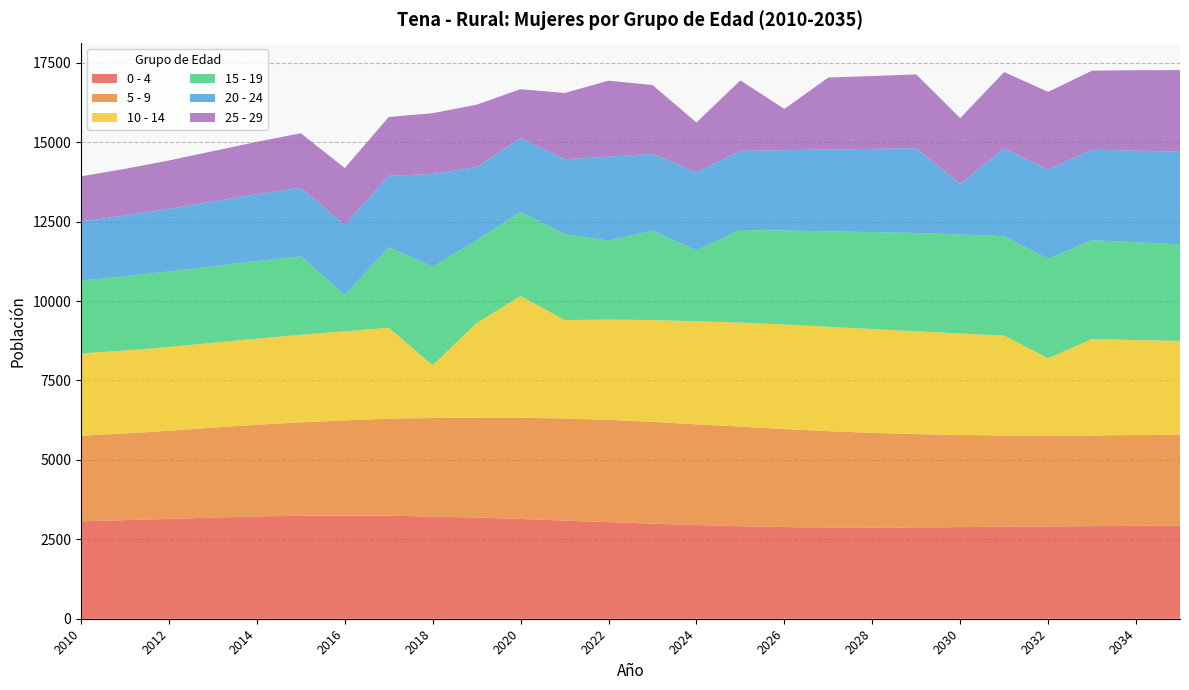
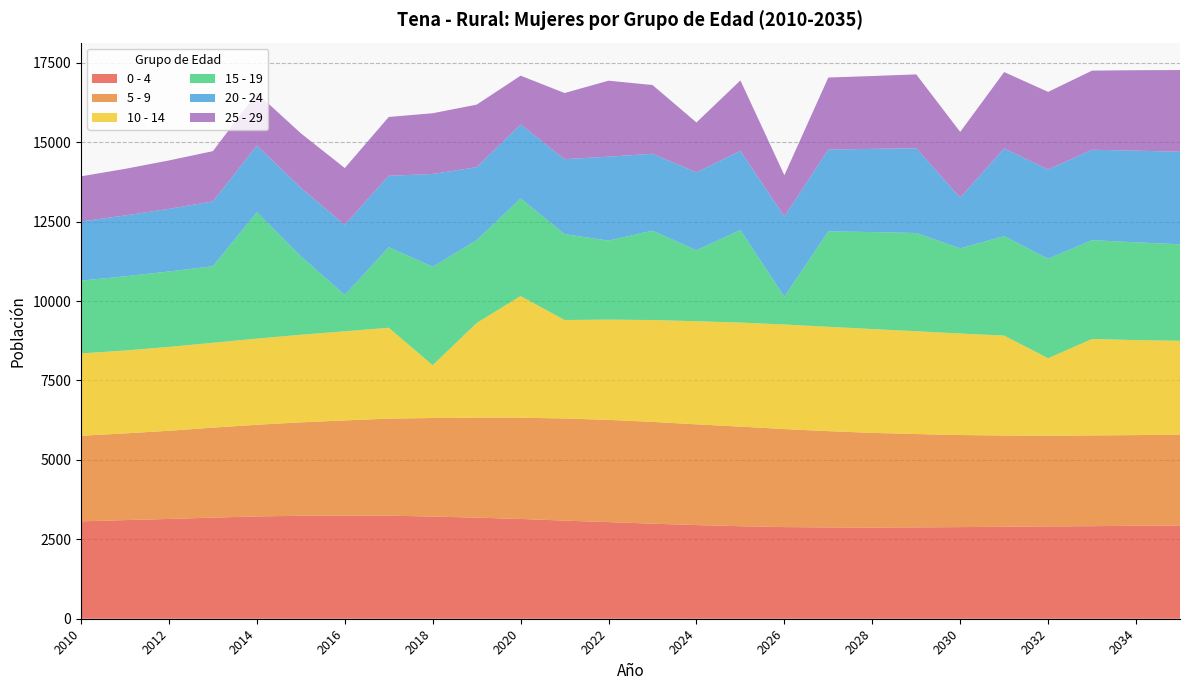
  {
    "10 - 14": {
      "2010": 2600,
      "2012": 2600,
      "2014": 2700,
      "2016": 2800,
      "2018": 1700,
      "2020": 3800,
      "2022": 3200,
      "2024": 3200,
      "2026": 3300,
      "2028": 3300,
      "2030": 3200,
      "2032": 2400,
      "2034": 3000
    },
    "15 - 19": {
      "2010": 2300,
      "2012": 2400,
-     "2014": 2400,
+     "2014": 4000,
      "2016": 1100,
      "2018": 3100,
-     "2020": 2600,
+     "2020": 3100,
      "2022": 2500,
      "2024": 2200,
-     "2026": 3000,
+     "2026": 900,
      "2028": 3100,
-     "2030": 3100,
+     "2030": 2700,
      "2032": 3100,
      "2034": 3100
    },
    "20 - 24": {
      "2010": 1900,
      "2012": 2000,
      "2014": 2100,
      "2016": 2200,
      "2018": 2900,
      "2020": 2300,
      "2022": 2600,
      "2024": 2500,
      "2026": 2500,
      "2028": 2600,
      "2030": 1600,
      "2032": 2800,
      "2034": 2900
    },
    "25 - 29": {
      "2010": 1400,
      "2012": 1500,
      "2016": 1800,
      "2018": 1900,
      "2020": 1500,
      "2022": 2400,
      "2024": 1600,
      "2026": 1300,
      "2028": 2300,
      "2030": 2100,
      "2032": 2400,
      "2034": 2500
    }
  }
